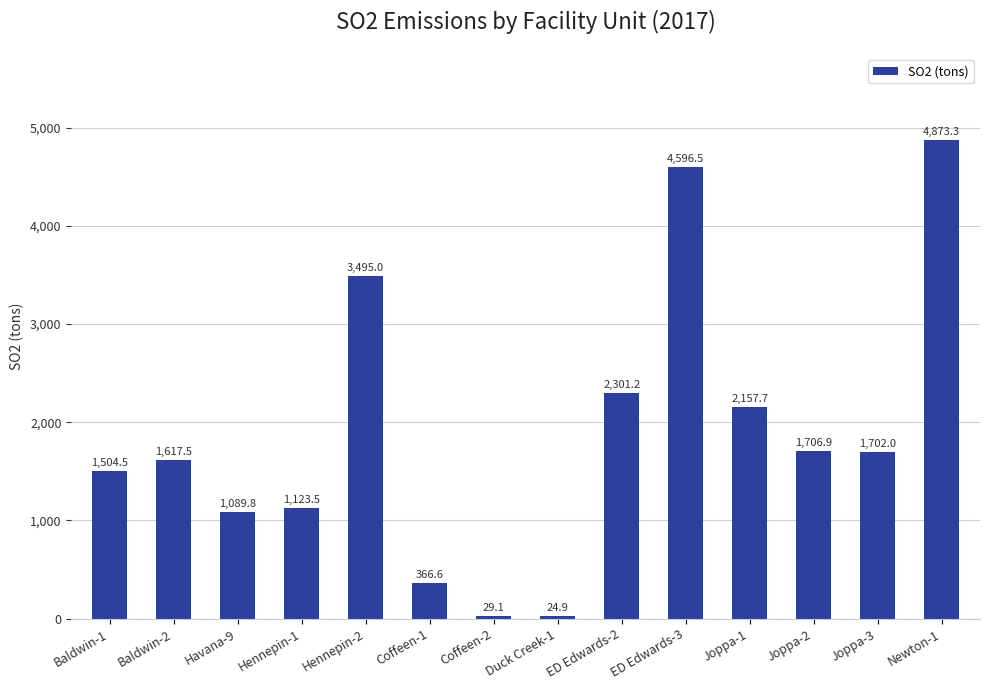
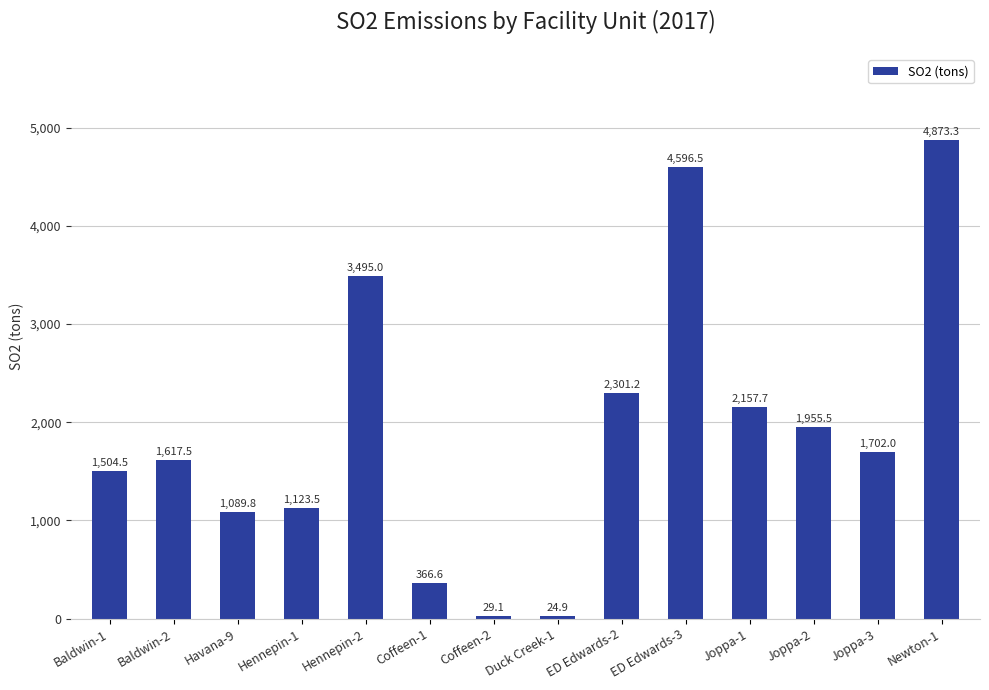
  {
    "Baldwin-1": "1,504.5",
    "Baldwin-2": "1,617.5",
    "Havana-9": "1,089.8",
    "Hennepin-1": "1,123.5",
    "Hennepin-2": "3,495.0",
    "Coffeen-1": "366.6",
    "Coffeen-2": "29.1",
    "Duck Creek-1": "24.9",
    "ED Edwards-2": "2,301.2",
    "ED Edwards-3": "4,596.5",
    "Joppa-1": "2,157.7",
-   "Joppa-2": "1,706.9",
+   "Joppa-2": "1,955.5",
    "Joppa-3": "1,702.0",
    "Newton-1": "4,873.3"
  }
